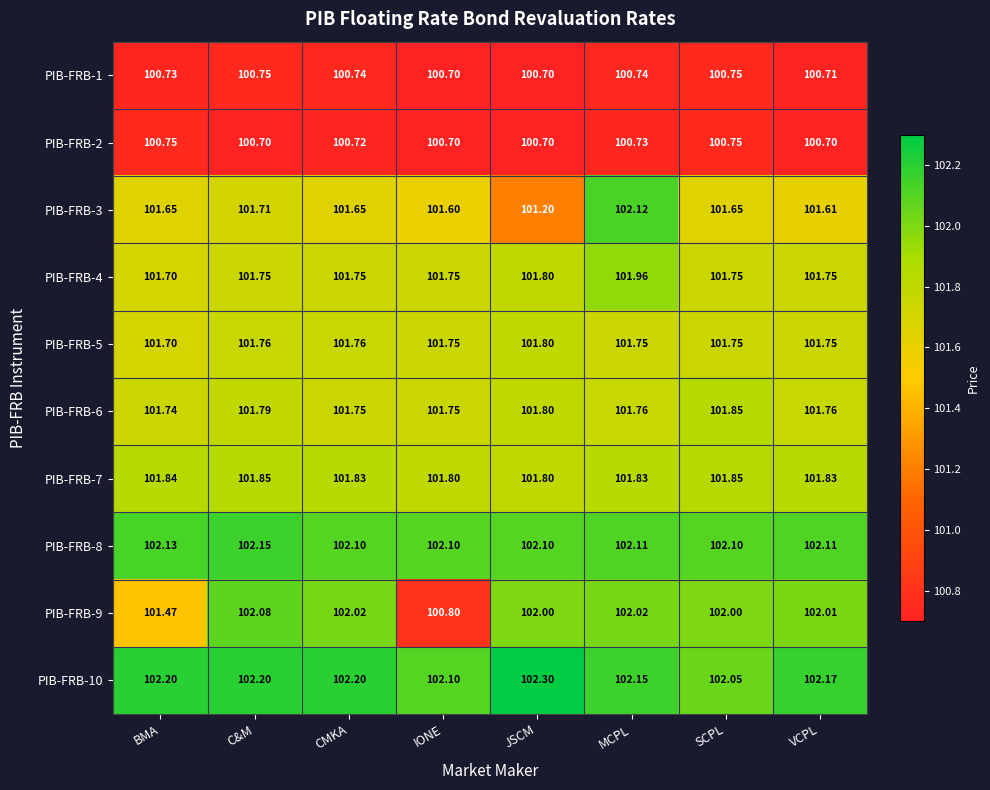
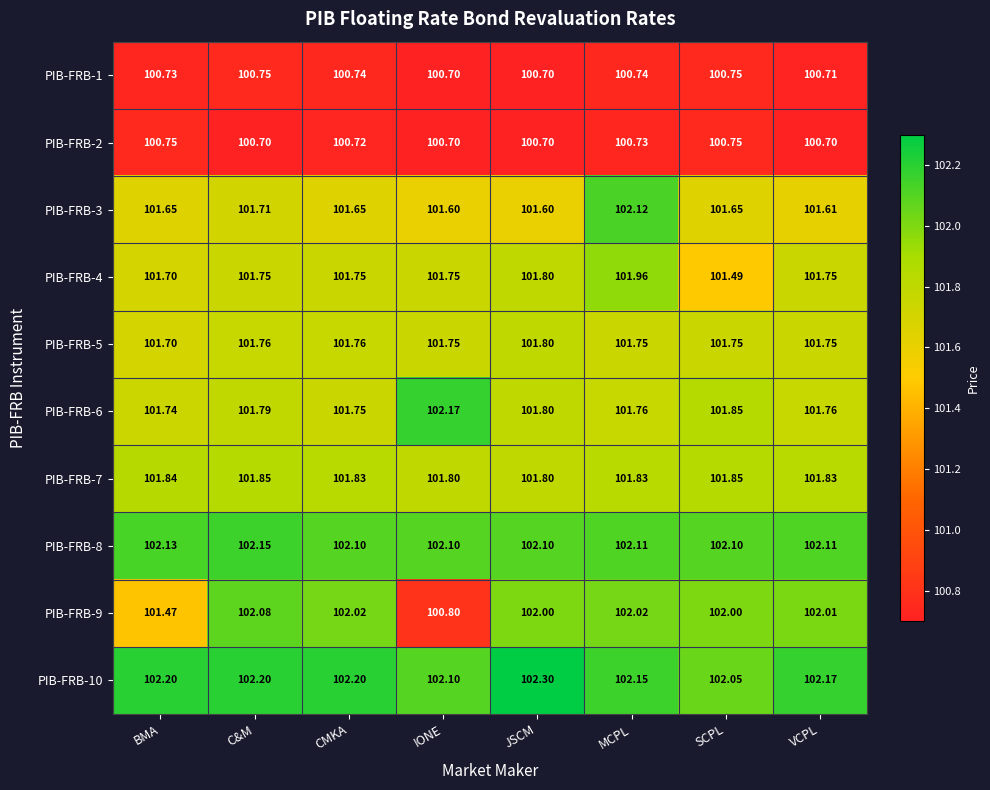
  {
    "PIB-FRB-1": {
      "BMA": 100.73,
      "C&M": 100.75,
      "CMKA": 100.74,
      "IONE": 100.70,
      "JSCM": 100.70,
      "MCPL": 100.74,
      "SCPL": 100.75,
      "VCPL": 100.71
    },
    "PIB-FRB-2": {
      "BMA": 100.75,
      "C&M": 100.70,
      "CMKA": 100.72,
      "IONE": 100.70,
      "JSCM": 100.70,
      "MCPL": 100.73,
      "SCPL": 100.75,
      "VCPL": 100.70
    },
    "PIB-FRB-3": {
      "BMA": 101.65,
      "C&M": 101.71,
      "CMKA": 101.65,
      "IONE": 101.60,
-     "JSCM": 101.20,
+     "JSCM": 101.60,
      "MCPL": 102.12,
      "SCPL": 101.65,
      "VCPL": 101.61
    },
    "PIB-FRB-4": {
      "BMA": 101.70,
      "C&M": 101.75,
      "CMKA": 101.75,
      "IONE": 101.75,
      "JSCM": 101.80,
      "MCPL": 101.96,
-     "SCPL": 101.75,
+     "SCPL": 101.49,
      "VCPL": 101.75
    },
    "PIB-FRB-5": {
      "BMA": 101.70,
      "C&M": 101.76,
      "CMKA": 101.76,
      "IONE": 101.75,
      "JSCM": 101.80,
      "MCPL": 101.75,
      "SCPL": 101.75,
      "VCPL": 101.75
    },
    "PIB-FRB-6": {
      "BMA": 101.74,
      "C&M": 101.79,
      "CMKA": 101.75,
-     "IONE": 101.75,
+     "IONE": 102.17,
      "JSCM": 101.80,
      "MCPL": 101.76,
      "SCPL": 101.85,
      "VCPL": 101.76
    },
    "PIB-FRB-7": {
      "BMA": 101.84,
      "C&M": 101.85,
      "CMKA": 101.83,
      "IONE": 101.80,
      "JSCM": 101.80,
      "MCPL": 101.83,
      "SCPL": 101.85,
      "VCPL": 101.83
    },
    "PIB-FRB-8": {
      "BMA": 102.13,
      "C&M": 102.15,
      "CMKA": 102.10,
      "IONE": 102.10,
      "JSCM": 102.10,
      "MCPL": 102.11,
      "SCPL": 102.10,
      "VCPL": 102.11
    },
    "PIB-FRB-9": {
      "BMA": 101.47,
      "C&M": 102.08,
      "CMKA": 102.02,
      "IONE": 100.80,
      "JSCM": 102.00,
      "MCPL": 102.02,
      "SCPL": 102.00,
      "VCPL": 102.01
    },
    "PIB-FRB-10": {
      "BMA": 102.20,
      "C&M": 102.20,
      "CMKA": 102.20,
      "IONE": 102.10,
      "JSCM": 102.30,
      "MCPL": 102.15,
      "SCPL": 102.05,
      "VCPL": 102.17
    }
  }
